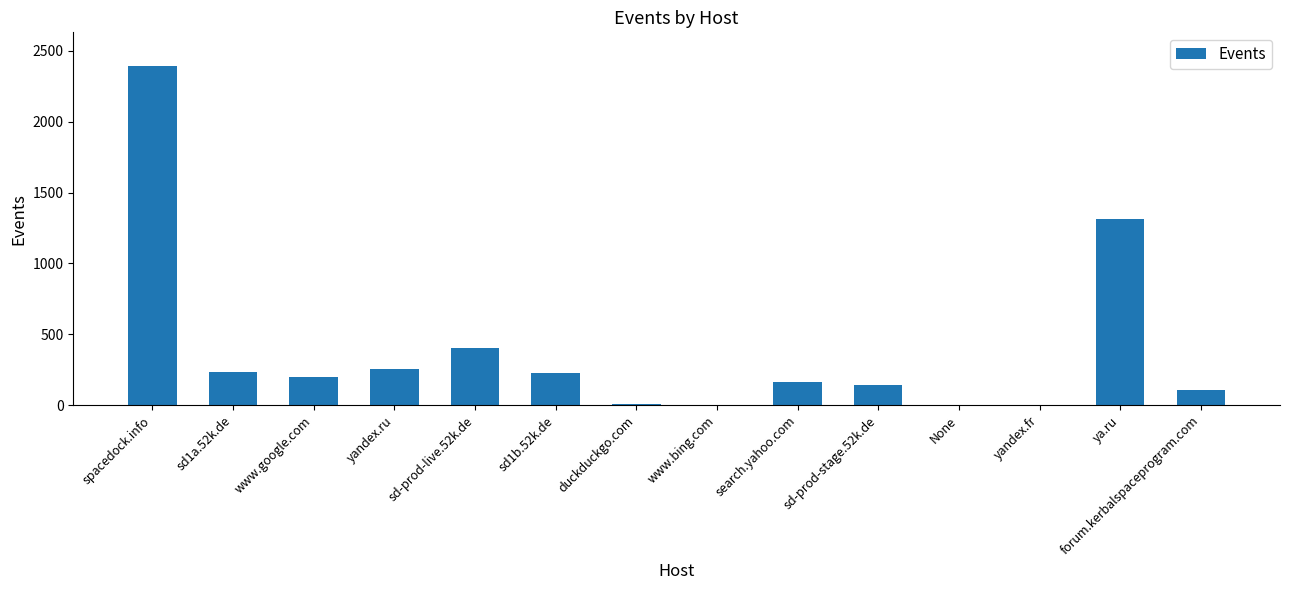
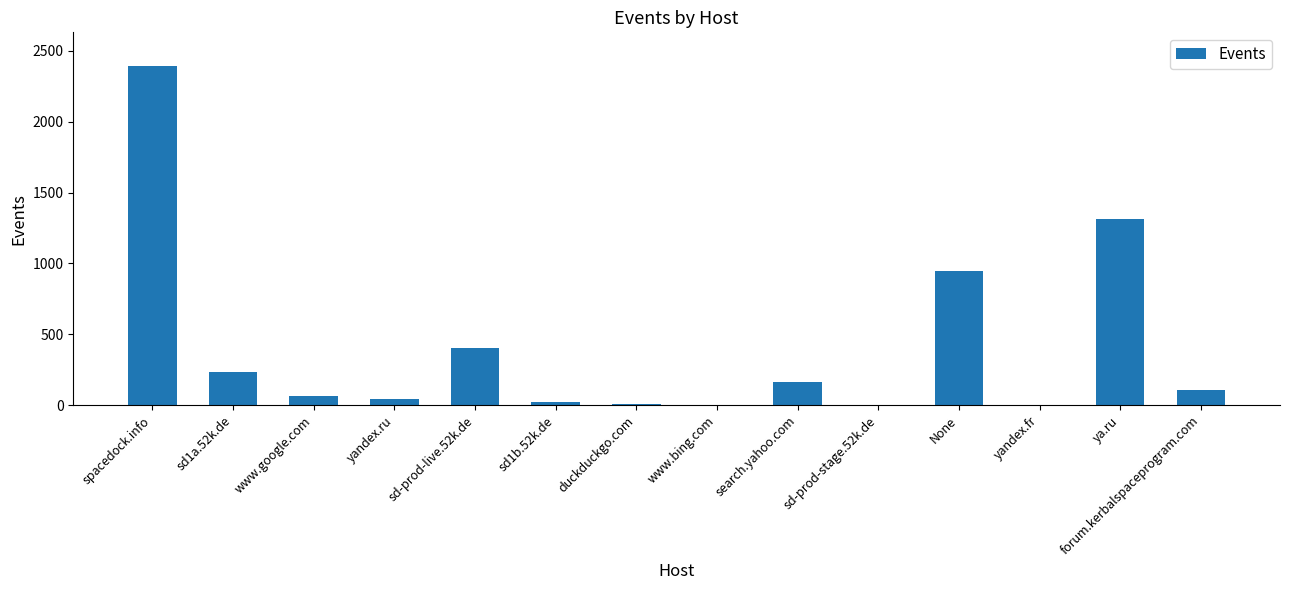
  {
    "spacedock.info": 2390,
    "sd1a.52k.de": 230,
-   "www.google.com": 200,
-   "yandex.ru": 260,
+   "www.google.com": 60,
+   "yandex.ru": 40,
    "sd-prod-live.52k.de": 400,
-   "sd1b.52k.de": 220,
+   "sd1b.52k.de": 20,
    "search.yahoo.com": 170,
-   "sd-prod-stage.52k.de": 140,
-   "None": 0,
+   "sd-prod-stage.52k.de": 0,
+   "None": 950,
    "ya.ru": 1310,
    "forum.kerbalspaceprogram.com": 110
  }
